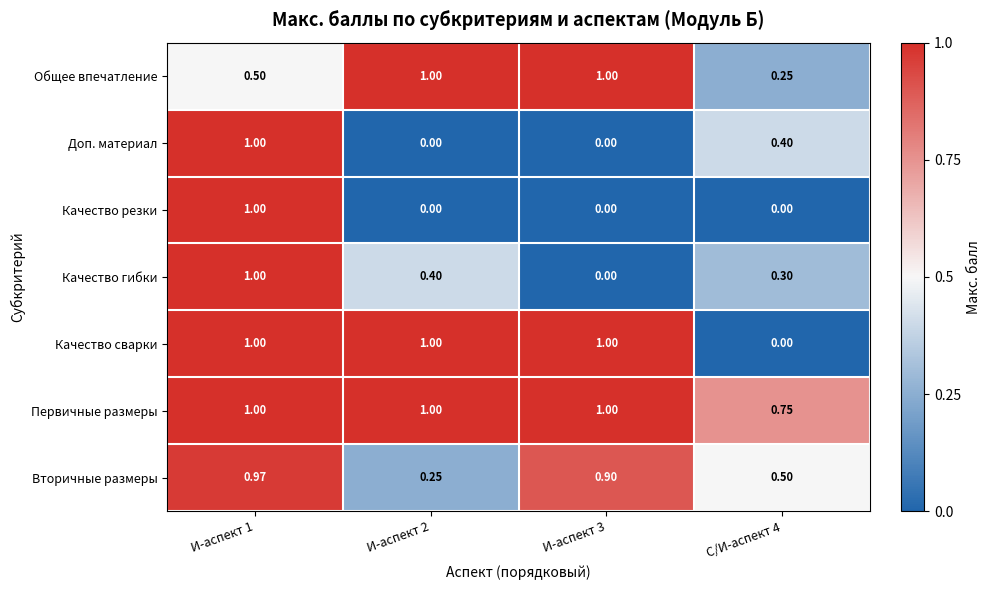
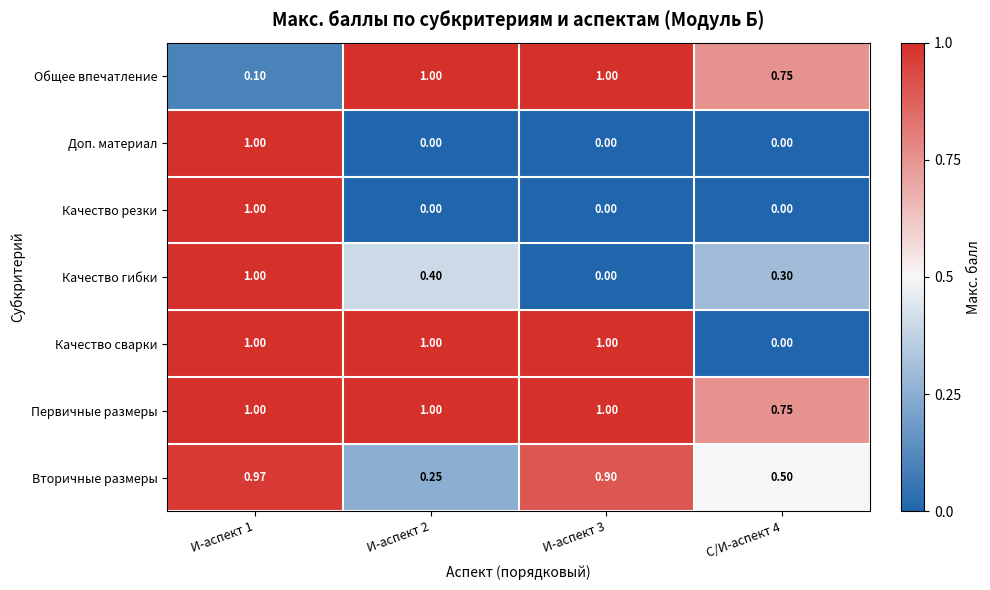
  {
    "Общее впечатление": {
-     "И-аспект 1": 0.50,
+     "И-аспект 1": 0.10,
      "И-аспект 2": 1.00,
      "И-аспект 3": 1.00,
-     "С/И-аспект 4": 0.25
+     "С/И-аспект 4": 0.75
    },
    "Доп. материал": {
      "И-аспект 1": 1.00,
      "И-аспект 2": 0.00,
      "И-аспект 3": 0.00,
-     "С/И-аспект 4": 0.40
+     "С/И-аспект 4": 0.00
    },
    "Качество резки": {
      "И-аспект 1": 1.00,
      "И-аспект 2": 0.00,
      "И-аспект 3": 0.00,
      "С/И-аспект 4": 0.00
    },
    "Качество гибки": {
      "И-аспект 1": 1.00,
      "И-аспект 2": 0.40,
      "И-аспект 3": 0.00,
      "С/И-аспект 4": 0.30
    },
    "Качество сварки": {
      "И-аспект 1": 1.00,
      "И-аспект 2": 1.00,
      "И-аспект 3": 1.00,
      "С/И-аспект 4": 0.00
    },
    "Первичные размеры": {
      "И-аспект 1": 1.00,
      "И-аспект 2": 1.00,
      "И-аспект 3": 1.00,
      "С/И-аспект 4": 0.75
    },
    "Вторичные размеры": {
      "И-аспект 1": 0.97,
      "И-аспект 2": 0.25,
      "И-аспект 3": 0.90,
      "С/И-аспект 4": 0.50
    }
  }
